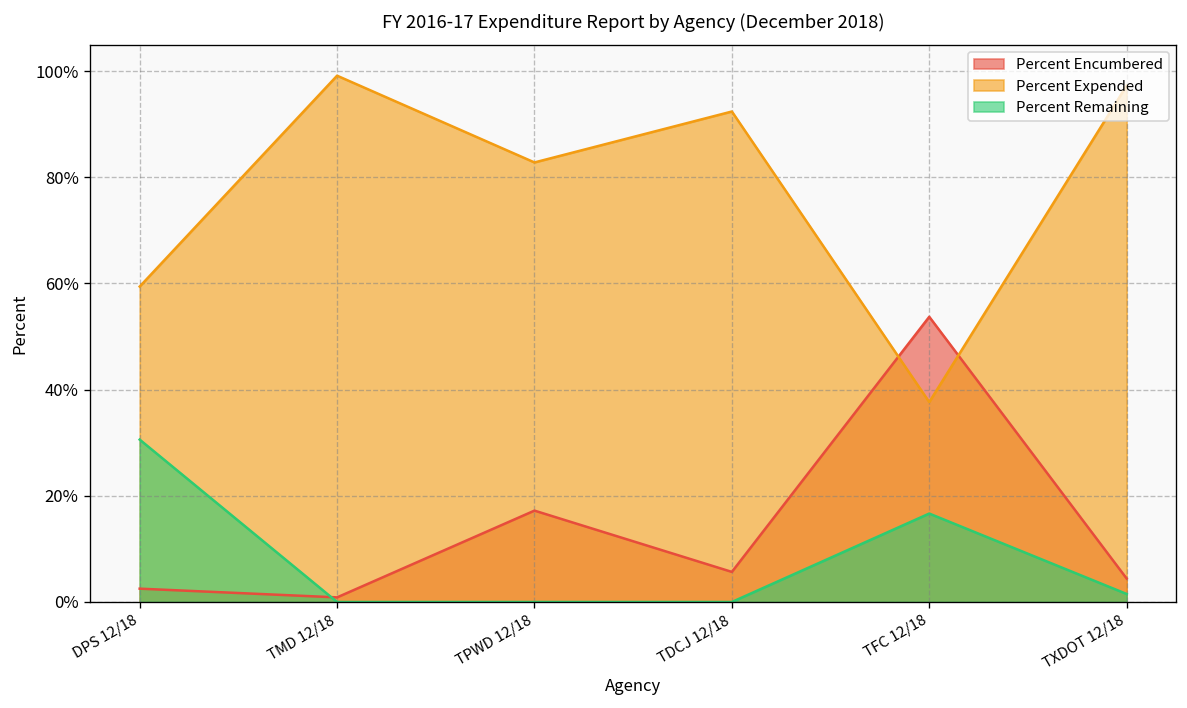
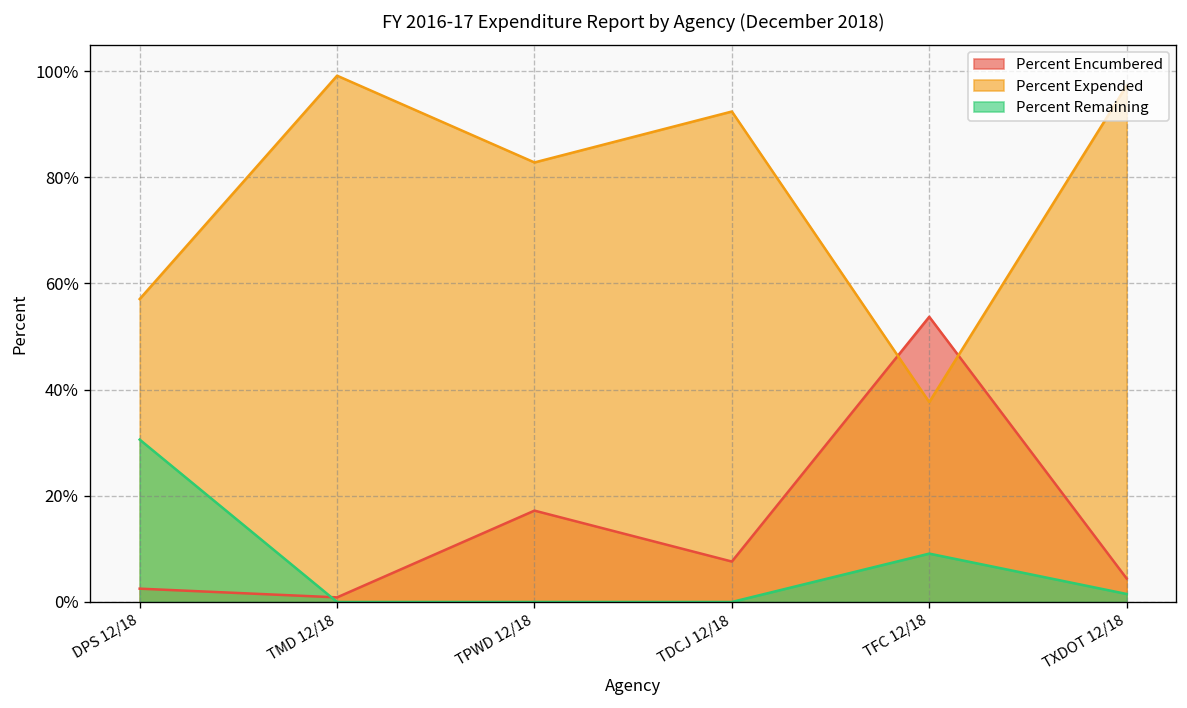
  {
    "Percent Encumbered": {
      "DPS 12/18": "3%",
      "TMD 12/18": "1%",
      "TPWD 12/18": "17%",
-     "TDCJ 12/18": "6%",
+     "TDCJ 12/18": "8%",
      "TFC 12/18": "54%",
      "TXDOT 12/18": "4%"
    },
    "Percent Expended": {
-     "DPS 12/18": "59%",
+     "DPS 12/18": "57%",
      "TMD 12/18": "99%",
      "TPWD 12/18": "83%",
      "TDCJ 12/18": "92%",
      "TFC 12/18": "38%"
    },
    "Percent Remaining": {
      "DPS 12/18": "31%",
      "TMD 12/18": "0%",
      "TPWD 12/18": "0%",
      "TDCJ 12/18": "0%",
-     "TFC 12/18": "17%",
+     "TFC 12/18": "9%",
      "TXDOT 12/18": "2%"
    }
  }
